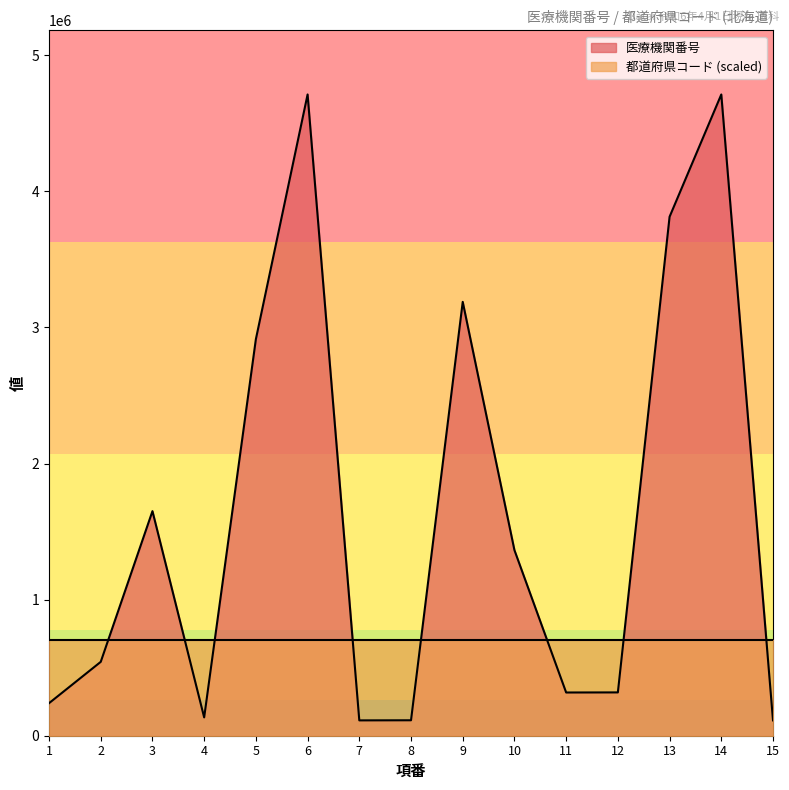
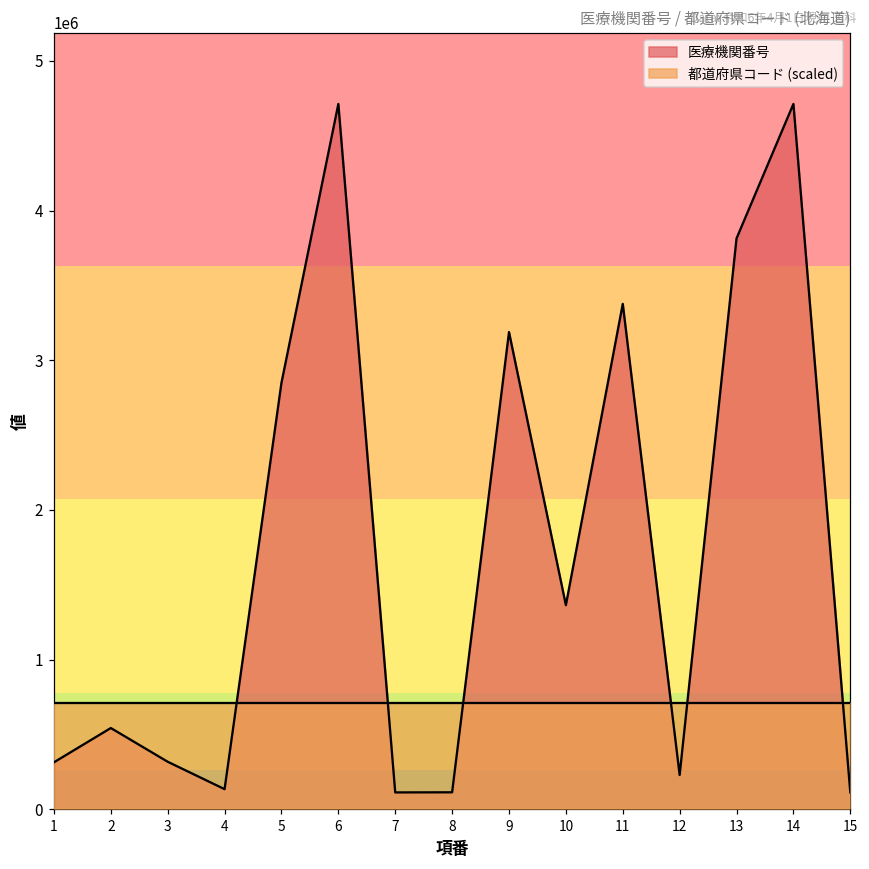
  {
    "医療機関番号": {
-     "1": 240000,
+     "1": 310000,
      "2": 540000,
-     "3": 1650000,
+     "3": 320000,
      "4": 130000,
-     "5": 2910000,
+     "5": 2850000,
      "6": 4710000,
      "7": 110000,
      "8": 110000,
      "9": 3190000,
      "10": 1360000,
-     "11": 320000,
-     "12": 320000,
+     "11": 3380000,
+     "12": 230000,
      "13": 3810000,
      "14": 4710000,
      "15": 110000
    },
    "都道府県コード (scaled)": {
      "1": 710000,
      "2": 710000,
      "3": 710000,
      "4": 710000,
      "5": 710000,
      "6": 710000,
      "7": 710000,
      "8": 710000,
      "9": 710000,
      "10": 710000,
      "11": 710000,
      "12": 710000,
      "13": 710000,
      "14": 710000,
      "15": 710000
    }
  }
